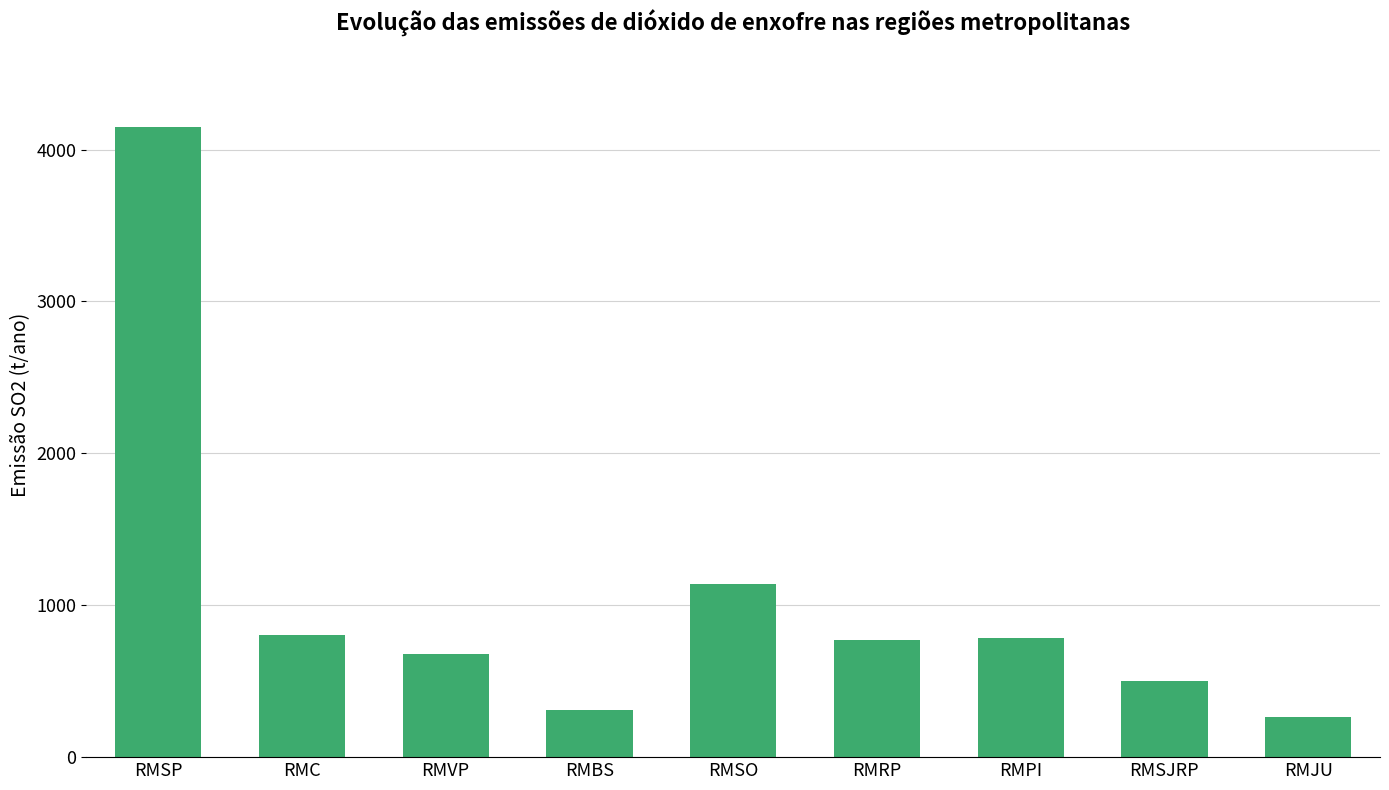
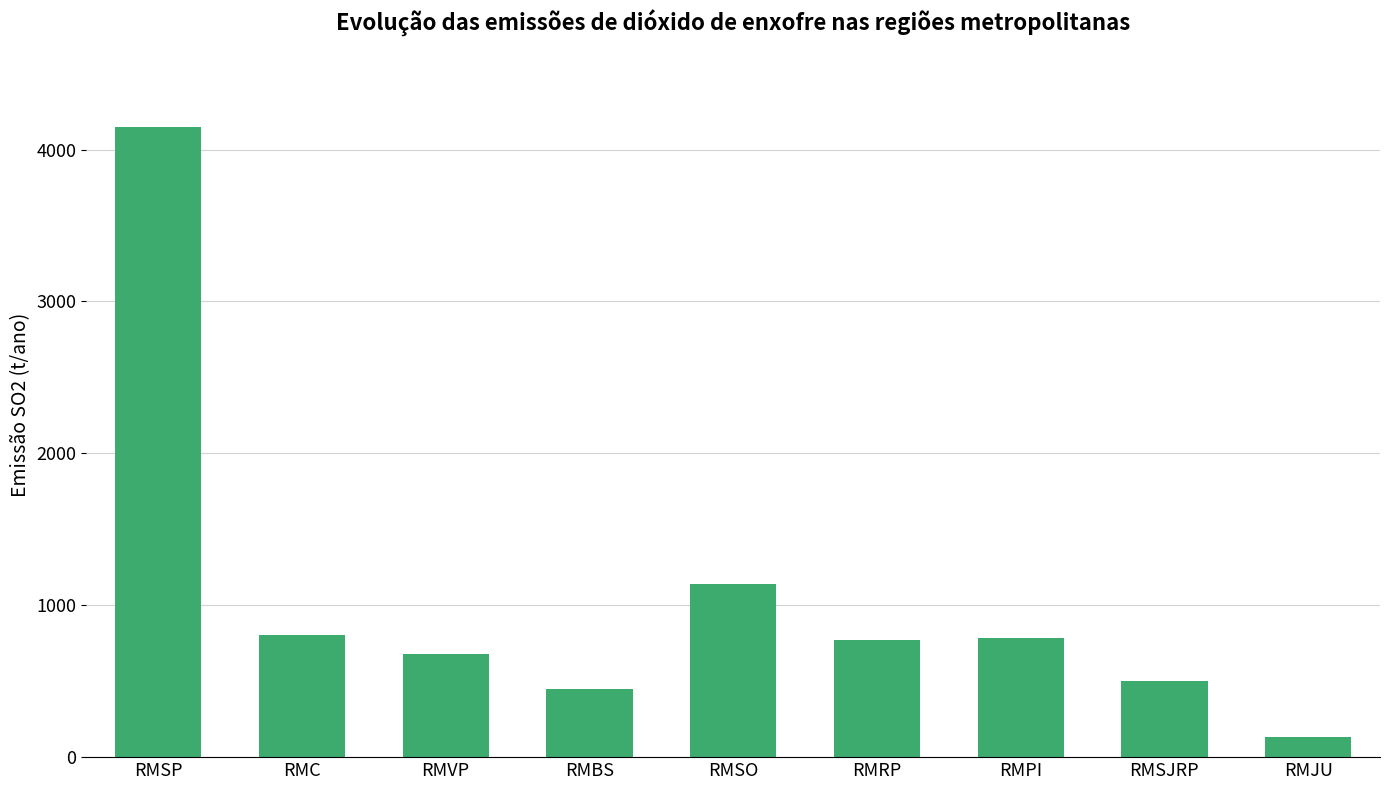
  {
    "RMSP": 4150,
    "RMC": 800,
    "RMVP": 680,
-   "RMBS": 310,
+   "RMBS": 450,
    "RMSO": 1140,
    "RMRP": 770,
    "RMPI": 780,
    "RMSJRP": 500,
-   "RMJU": 260
+   "RMJU": 130
  }
